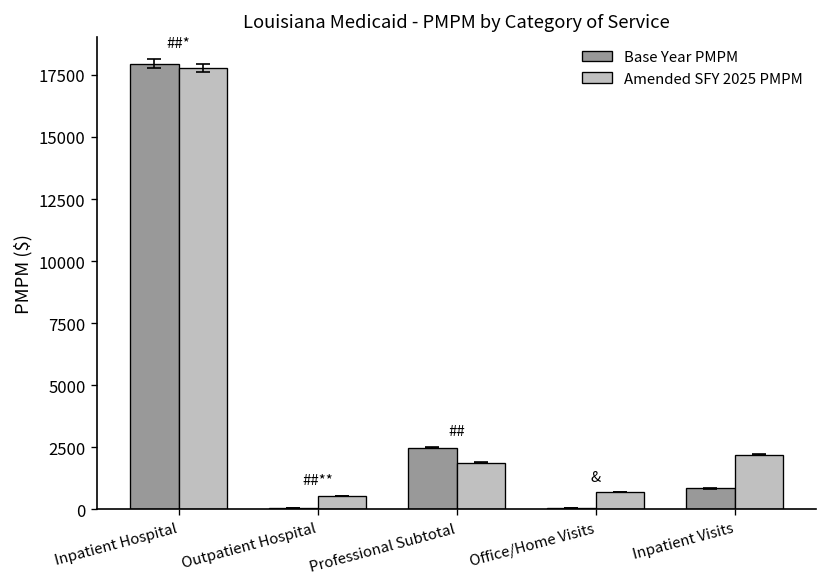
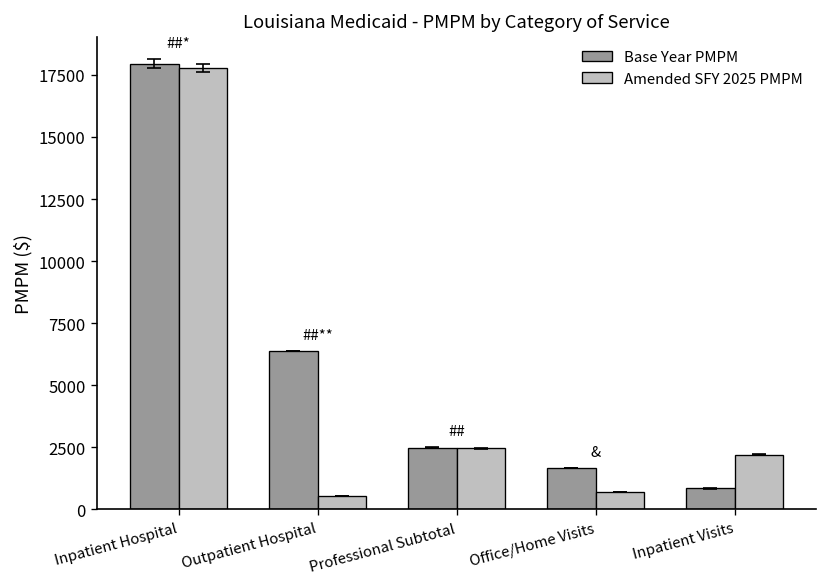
  {
    "Base Year PMPM": {
      "Inpatient Hospital": 18000,
-     "Outpatient Hospital": 100,
+     "Outpatient Hospital": 6400,
      "Professional Subtotal": 2500,
-     "Office/Home Visits": 0,
+     "Office/Home Visits": 1700,
      "Inpatient Visits": 900
    },
    "Amended SFY 2025 PMPM": {
      "Inpatient Hospital": 17800,
      "Outpatient Hospital": 600,
-     "Professional Subtotal": 1900,
+     "Professional Subtotal": 2500,
      "Office/Home Visits": 700,
      "Inpatient Visits": 2200
    }
  }
